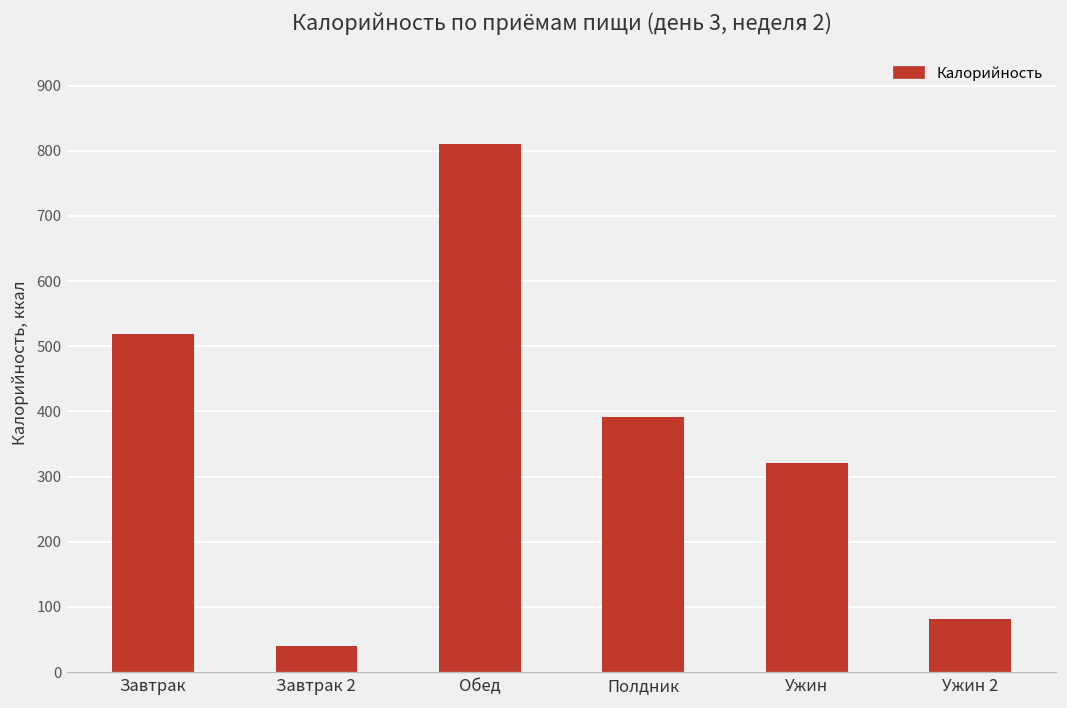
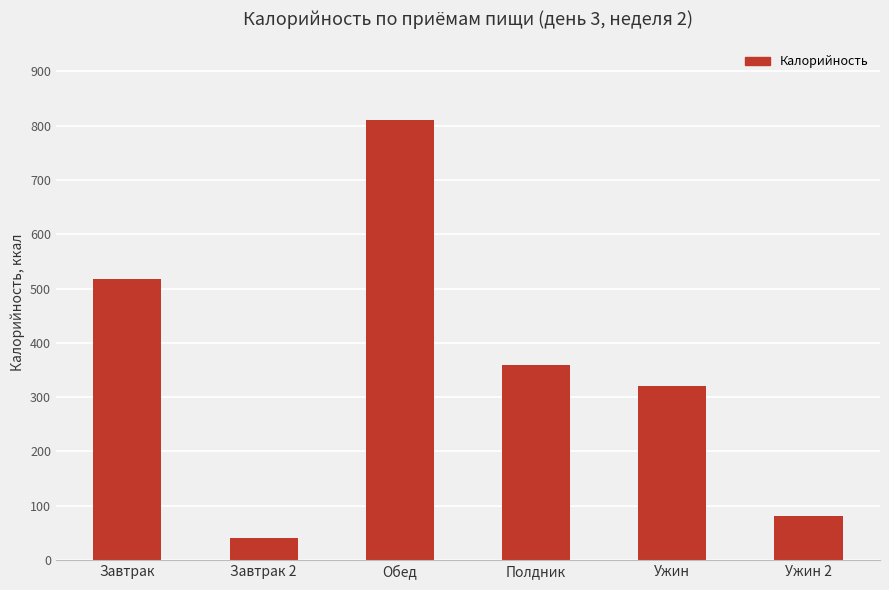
  {
    "Завтрак": 520,
    "Завтрак 2": 40,
    "Обед": 810,
-   "Полдник": 390,
+   "Полдник": 360,
    "Ужин": 320,
    "Ужин 2": 80
  }
